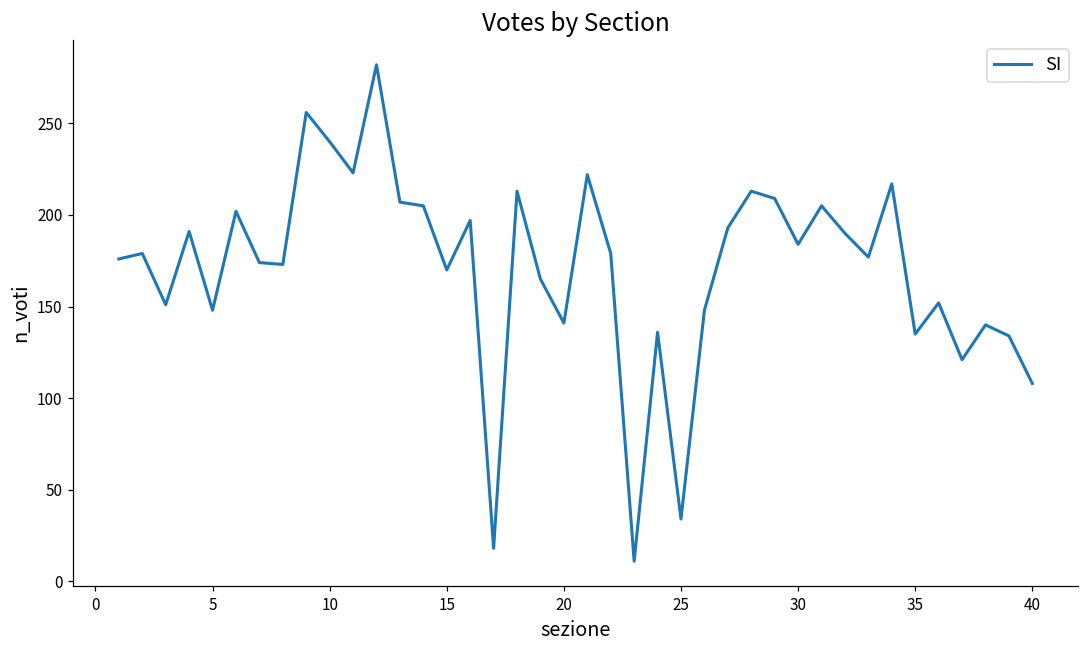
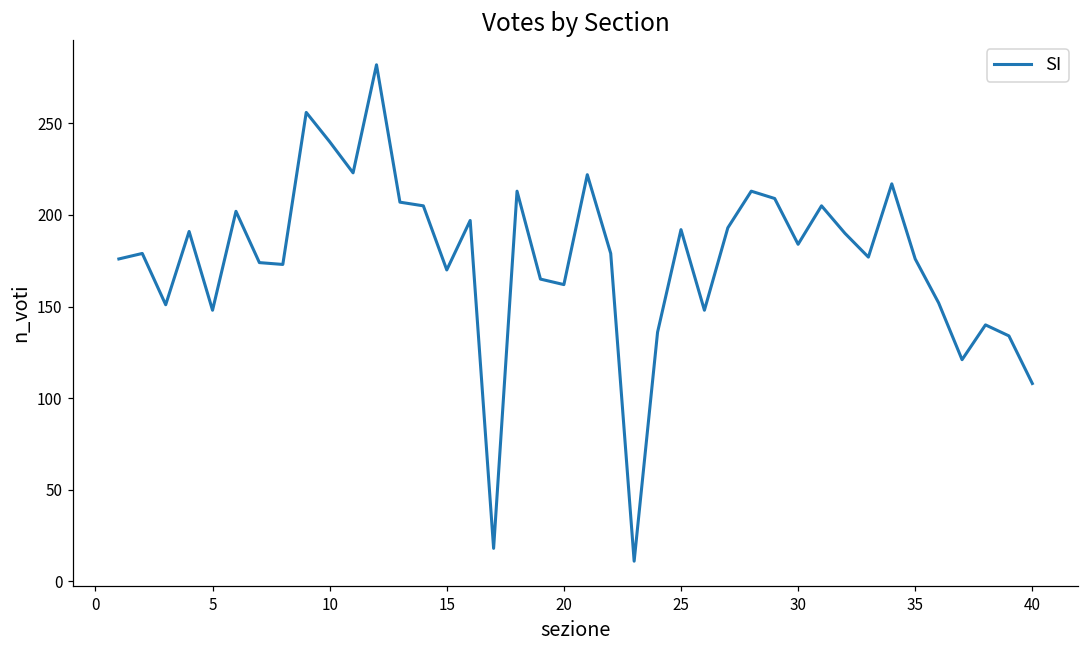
  {
    "5": 148,
    "10": 240,
    "15": 170,
-   "20": 141,
-   "25": 34,
+   "20": 162,
+   "25": 192,
    "30": 184,
-   "35": 135,
+   "35": 176,
    "40": 108
  }
